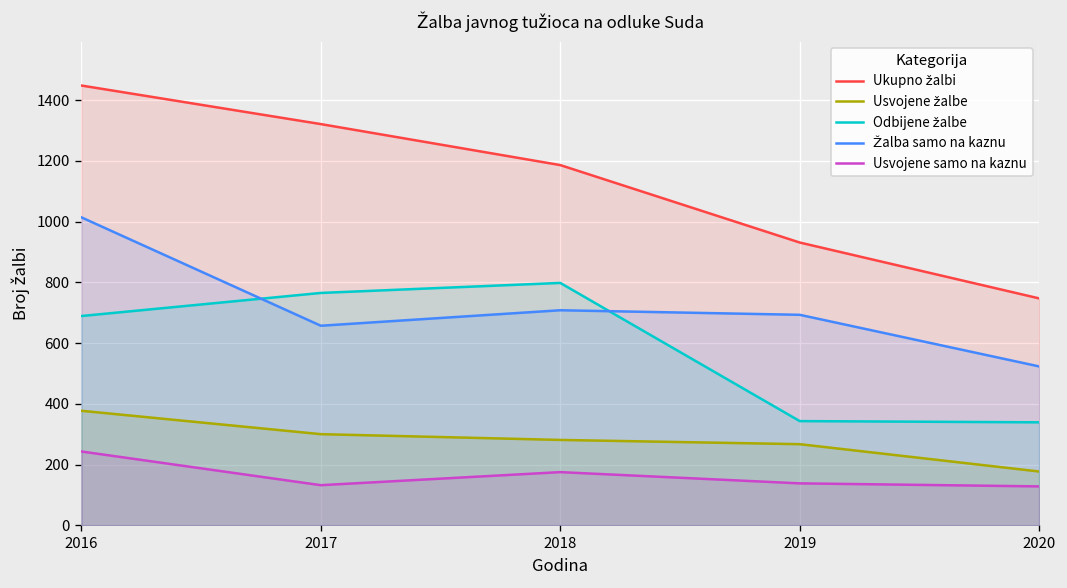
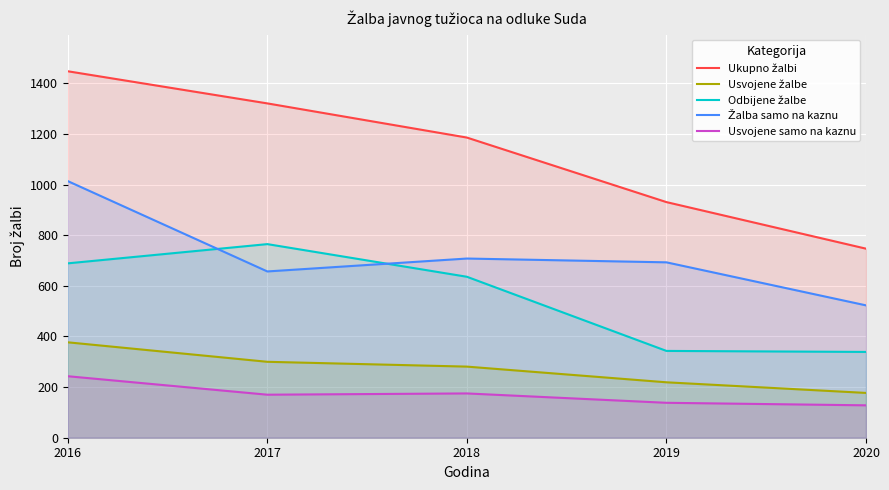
  {
    "Ukupno žalbi": {
      "2016": 1450,
      "2017": 1320,
      "2018": 1190,
      "2019": 930,
      "2020": 750
    },
    "Usvojene žalbe": {
      "2016": 380,
      "2017": 300,
      "2018": 280,
-     "2019": 270,
+     "2019": 220,
      "2020": 180
    },
    "Odbijene žalbe": {
      "2016": 690,
      "2017": 770,
-     "2018": 800,
+     "2018": 640,
      "2019": 340,
      "2020": 340
    },
    "Žalba samo na kaznu": {
      "2016": 1010,
      "2017": 660,
      "2018": 710,
      "2019": 690,
      "2020": 520
    },
    "Usvojene samo na kaznu": {
      "2016": 240,
-     "2017": 130,
+     "2017": 170,
      "2018": 180,
      "2019": 140,
      "2020": 130
    }
  }
